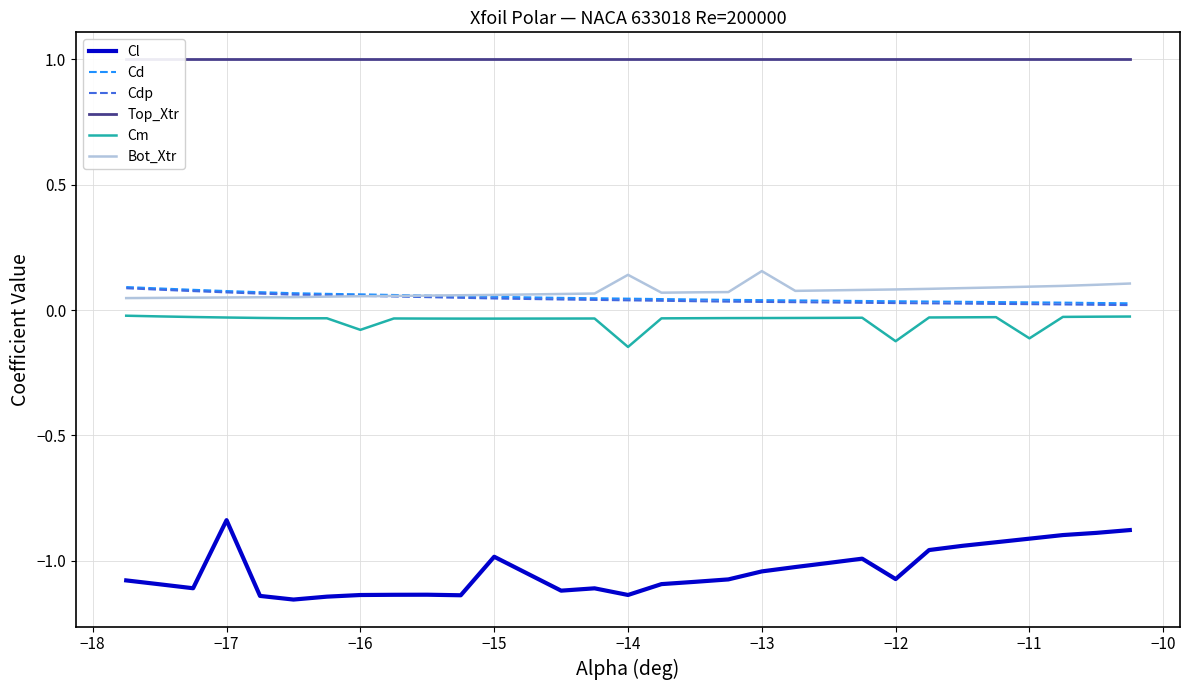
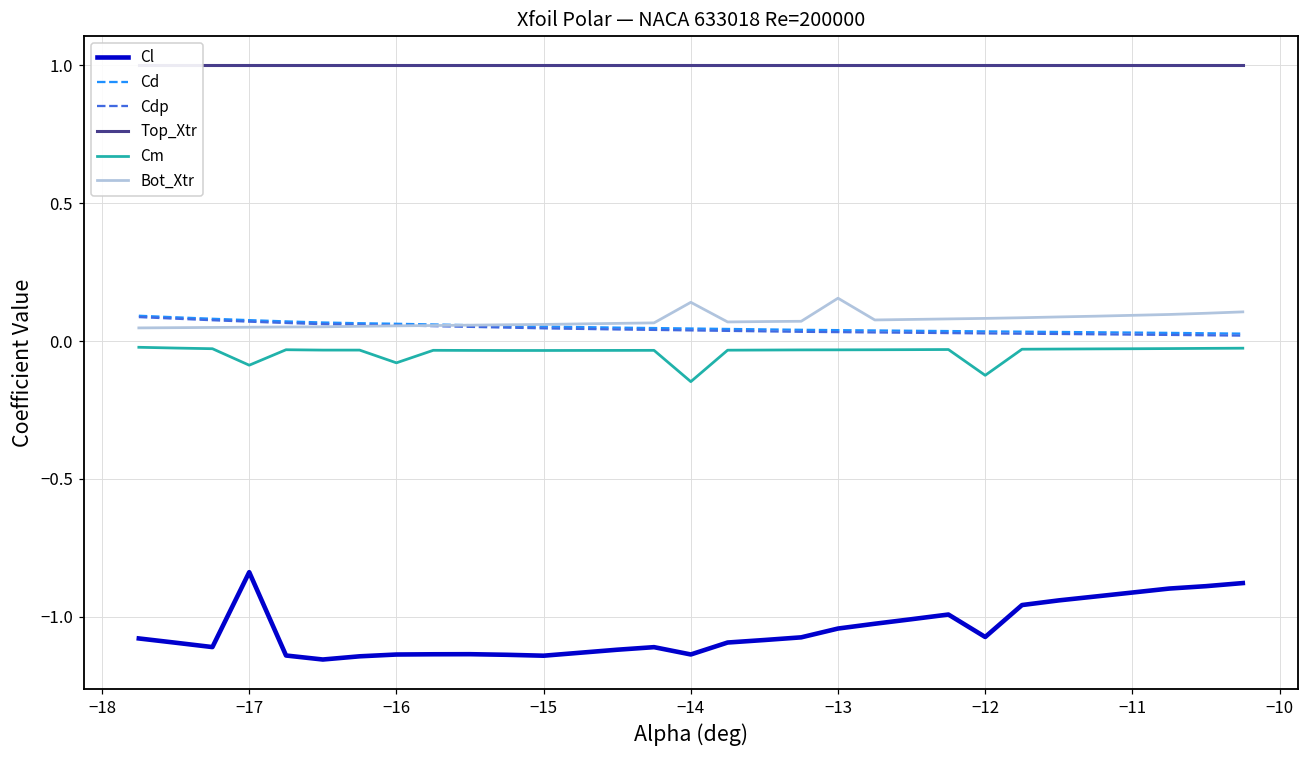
  {
    "Cl": {
      "−17": -0.84,
      "−16": -1.14,
-     "−15": -0.98,
+     "−15": -1.14,
      "−14": -1.14,
      "−13": -1.04,
      "−12": -1.07,
      "−11": -0.91
    },
    "Top_Xtr": {
      "−17": 1.00,
      "−16": 1.00,
      "−15": 1.00,
      "−14": 1.00,
      "−13": 1.00,
      "−12": 1.00,
      "−11": 1.00
    },
    "Cm": {
-     "−17": -0.03,
+     "−17": -0.09,
      "−16": -0.08,
      "−15": -0.03,
      "−14": -0.15,
      "−13": -0.03,
      "−12": -0.12,
-     "−11": -0.11
+     "−11": -0.03
    },
    "Bot_Xtr": {
      "−17": 0.05,
      "−14": 0.14,
      "−13": 0.16,
      "−12": 0.08,
      "−11": 0.09
    }
  }
